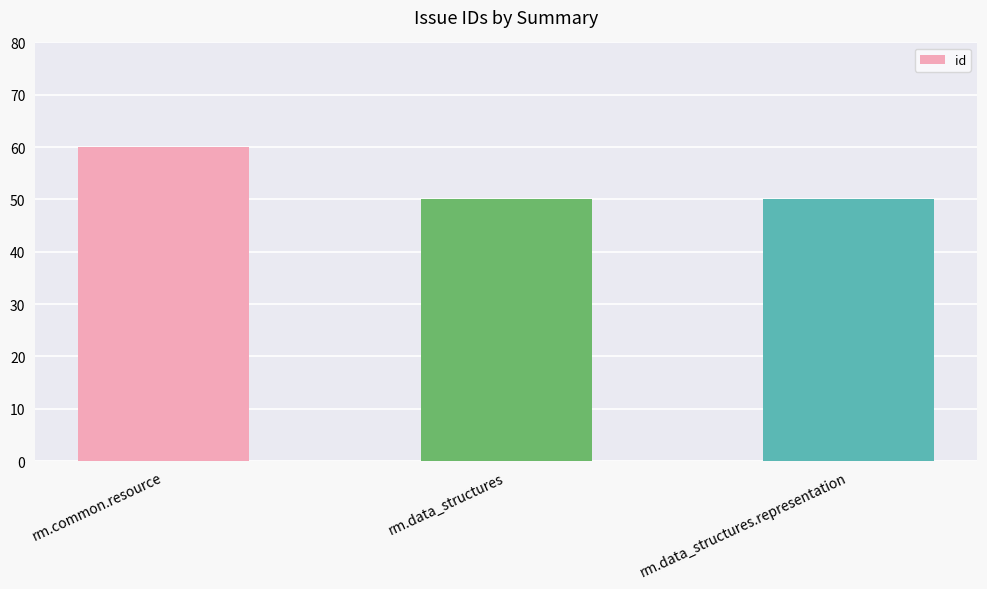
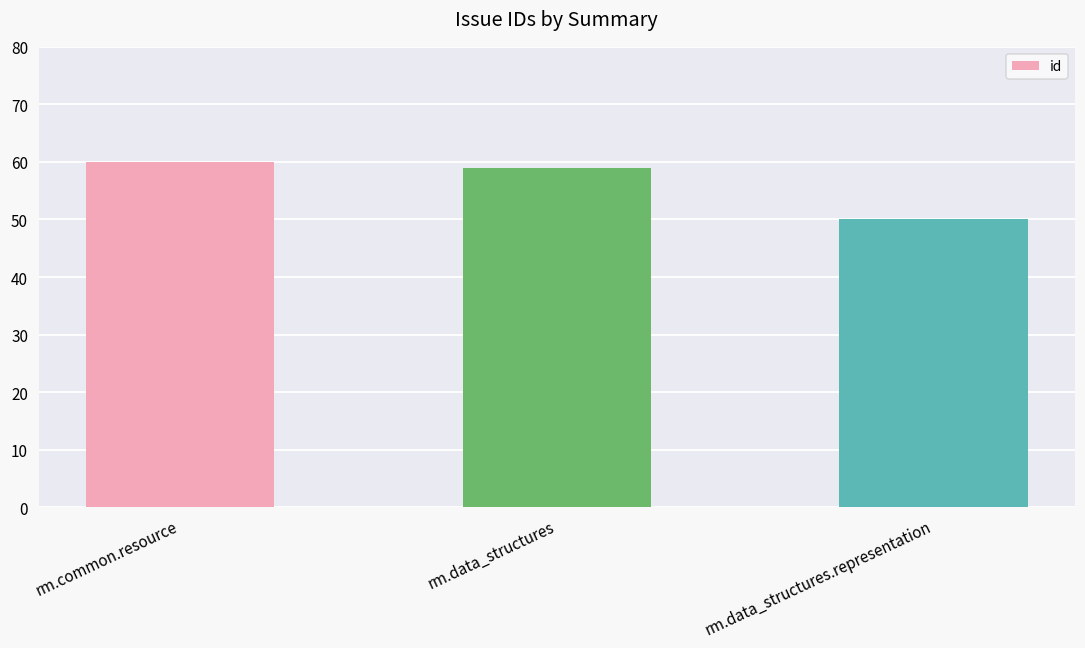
  {
    "rm.common.resource": 60,
-   "rm.data_structures": 50,
+   "rm.data_structures": 59,
    "rm.data_structures.representation": 50
  }
